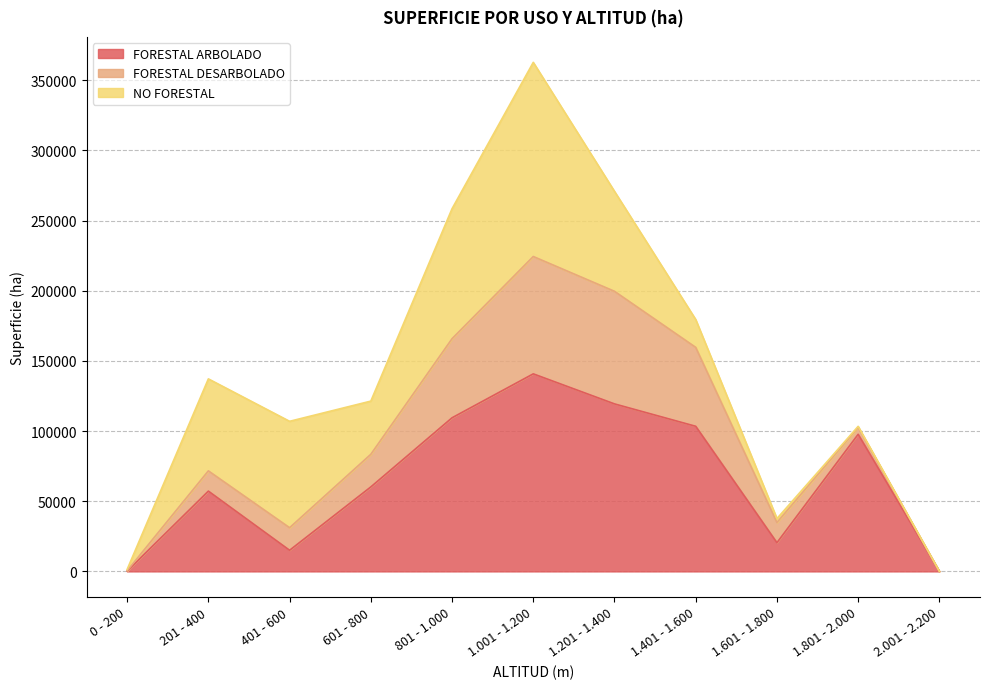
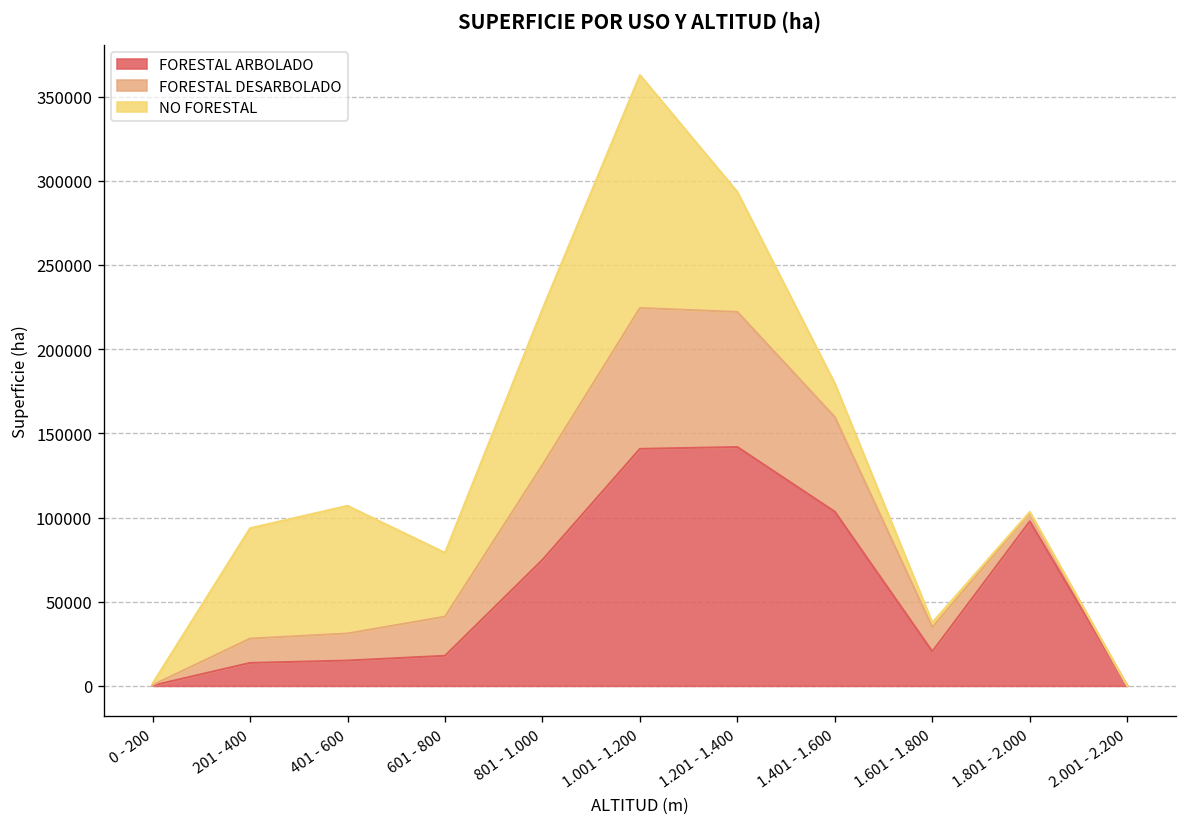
  {
    "FORESTAL ARBOLADO": {
-     "201 - 400": 57000,
+     "201 - 400": 14000,
      "401 - 600": 15000,
-     "601 - 800": 60000,
-     "801 - 1.000": 109000,
+     "601 - 800": 18000,
+     "801 - 1.000": 75000,
      "1.001 - 1.200": 141000,
-     "1.201 - 1.400": 119000,
+     "1.201 - 1.400": 142000,
      "1.401 - 1.600": 103000,
      "1.601 - 1.800": 20000,
      "1.801 - 2.000": 98000
    }
  }
